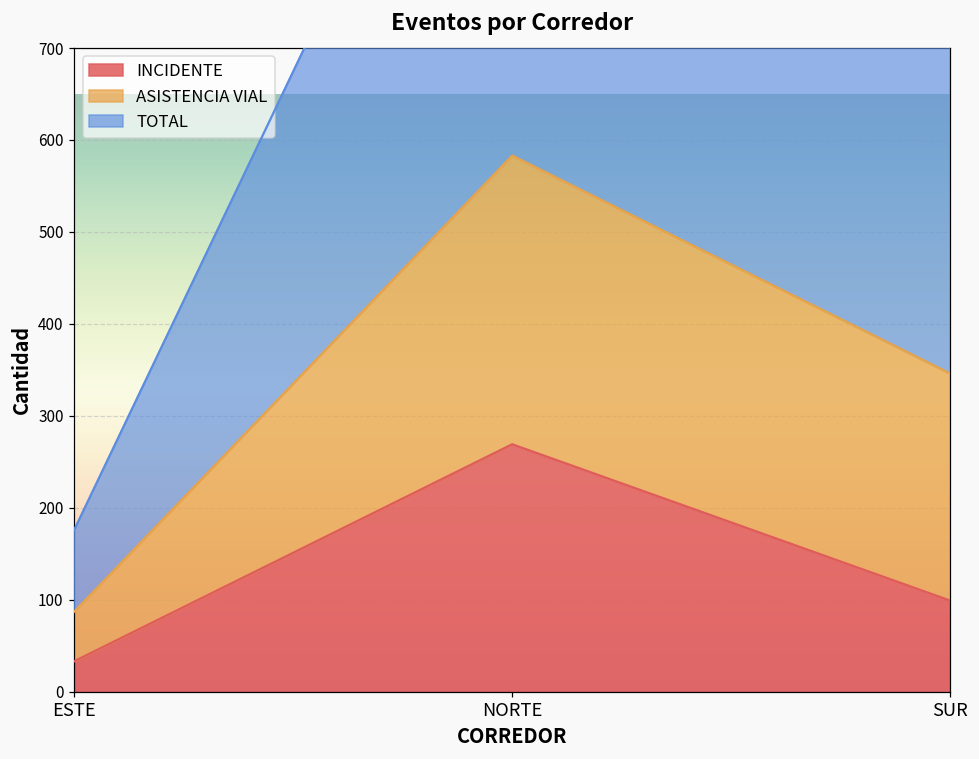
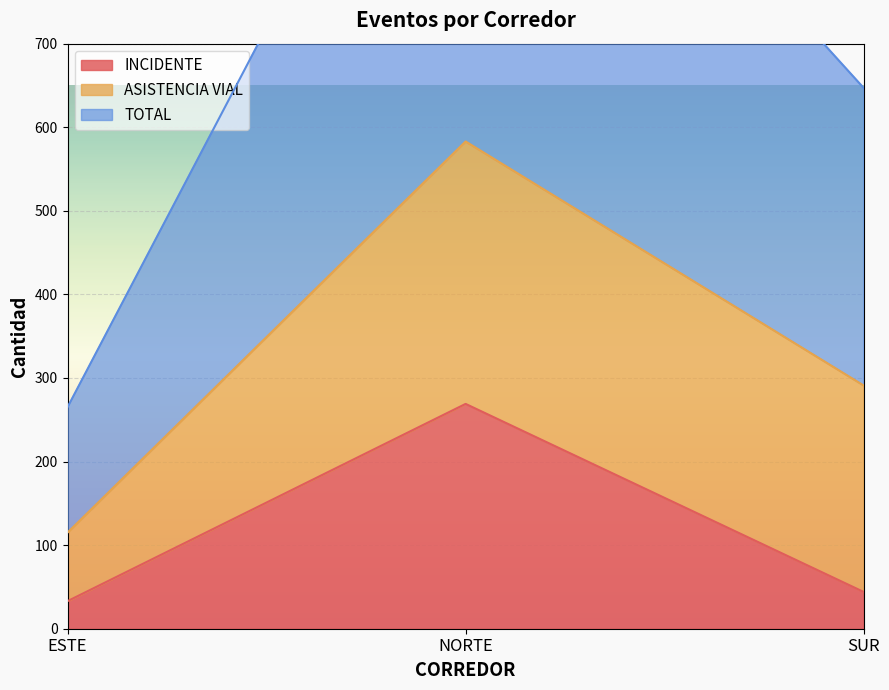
  {
    "INCIDENTE": {
      "ESTE": 30,
      "NORTE": 270,
-     "SUR": 100
+     "SUR": 40
    },
    "ASISTENCIA VIAL": {
-     "ESTE": 50,
+     "ESTE": 80,
      "NORTE": 310,
      "SUR": 250
    },
    "TOTAL": {
-     "ESTE": 90,
+     "ESTE": 150,
      "SUR": 360
    }
  }
